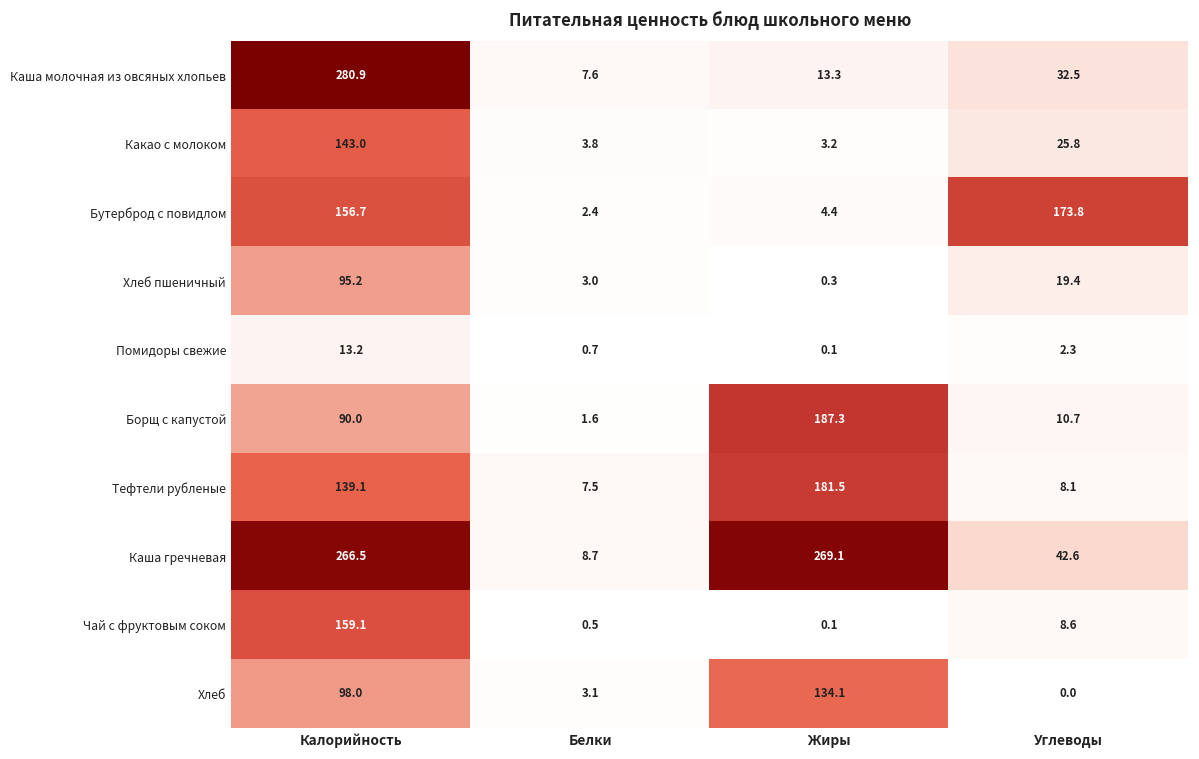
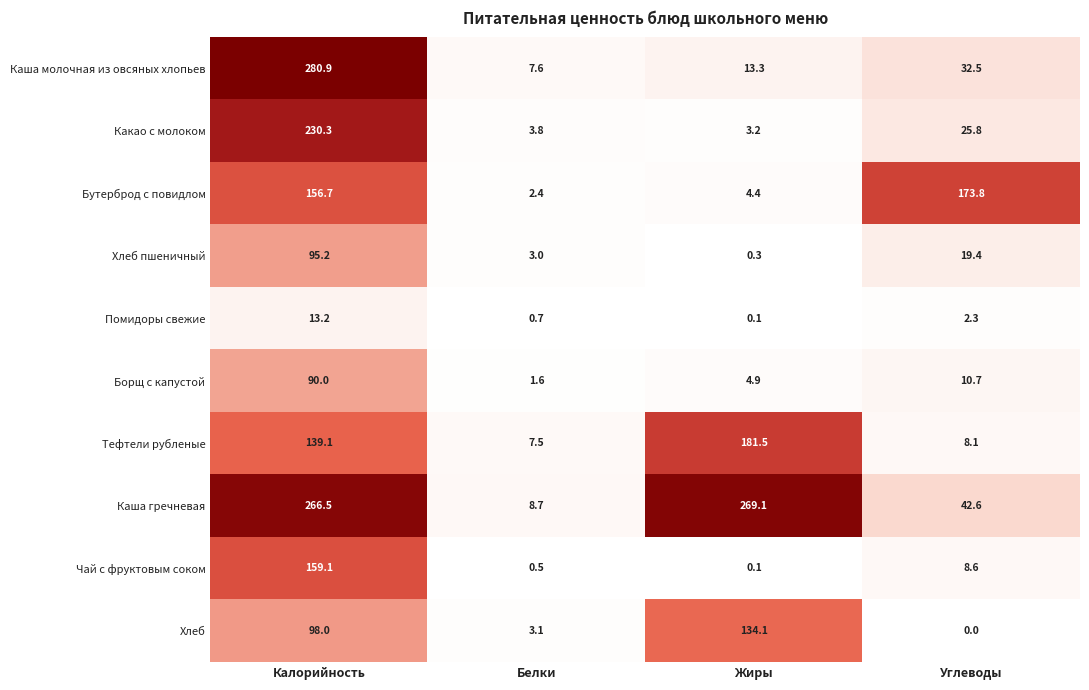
  {
    "Каша молочная из овсяных хлопьев": {
      "Калорийность": 280.9,
      "Белки": 7.6,
      "Жиры": 13.3,
      "Углеводы": 32.5
    },
    "Какао с молоком": {
-     "Калорийность": 143.0,
+     "Калорийность": 230.3,
      "Белки": 3.8,
      "Жиры": 3.2,
      "Углеводы": 25.8
    },
    "Бутерброд с повидлом": {
      "Калорийность": 156.7,
      "Белки": 2.4,
      "Жиры": 4.4,
      "Углеводы": 173.8
    },
    "Хлеб пшеничный": {
      "Калорийность": 95.2,
      "Белки": 3.0,
      "Жиры": 0.3,
      "Углеводы": 19.4
    },
    "Помидоры свежие": {
      "Калорийность": 13.2,
      "Белки": 0.7,
      "Жиры": 0.1,
      "Углеводы": 2.3
    },
    "Борщ с капустой": {
      "Калорийность": 90.0,
      "Белки": 1.6,
-     "Жиры": 187.3,
+     "Жиры": 4.9,
      "Углеводы": 10.7
    },
    "Тефтели рубленые": {
      "Калорийность": 139.1,
      "Белки": 7.5,
      "Жиры": 181.5,
      "Углеводы": 8.1
    },
    "Каша гречневая": {
      "Калорийность": 266.5,
      "Белки": 8.7,
      "Жиры": 269.1,
      "Углеводы": 42.6
    },
    "Чай с фруктовым соком": {
      "Калорийность": 159.1,
      "Белки": 0.5,
      "Жиры": 0.1,
      "Углеводы": 8.6
    },
    "Хлеб": {
      "Калорийность": 98.0,
      "Белки": 3.1,
      "Жиры": 134.1,
      "Углеводы": 0.0
    }
  }
